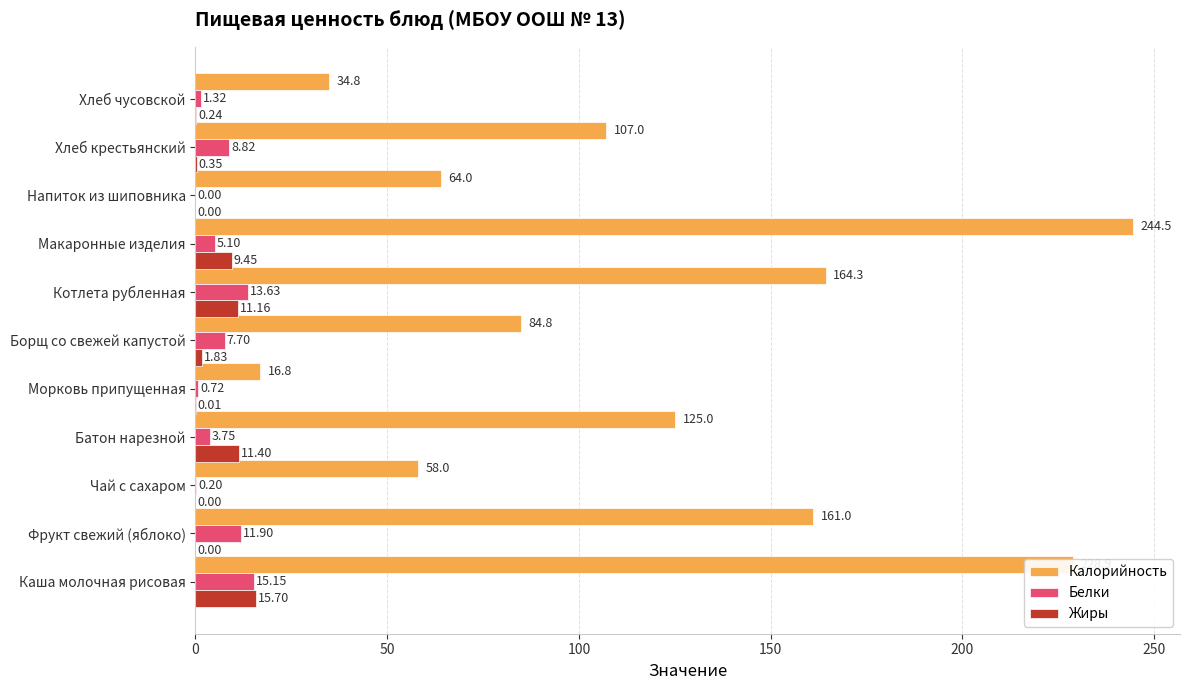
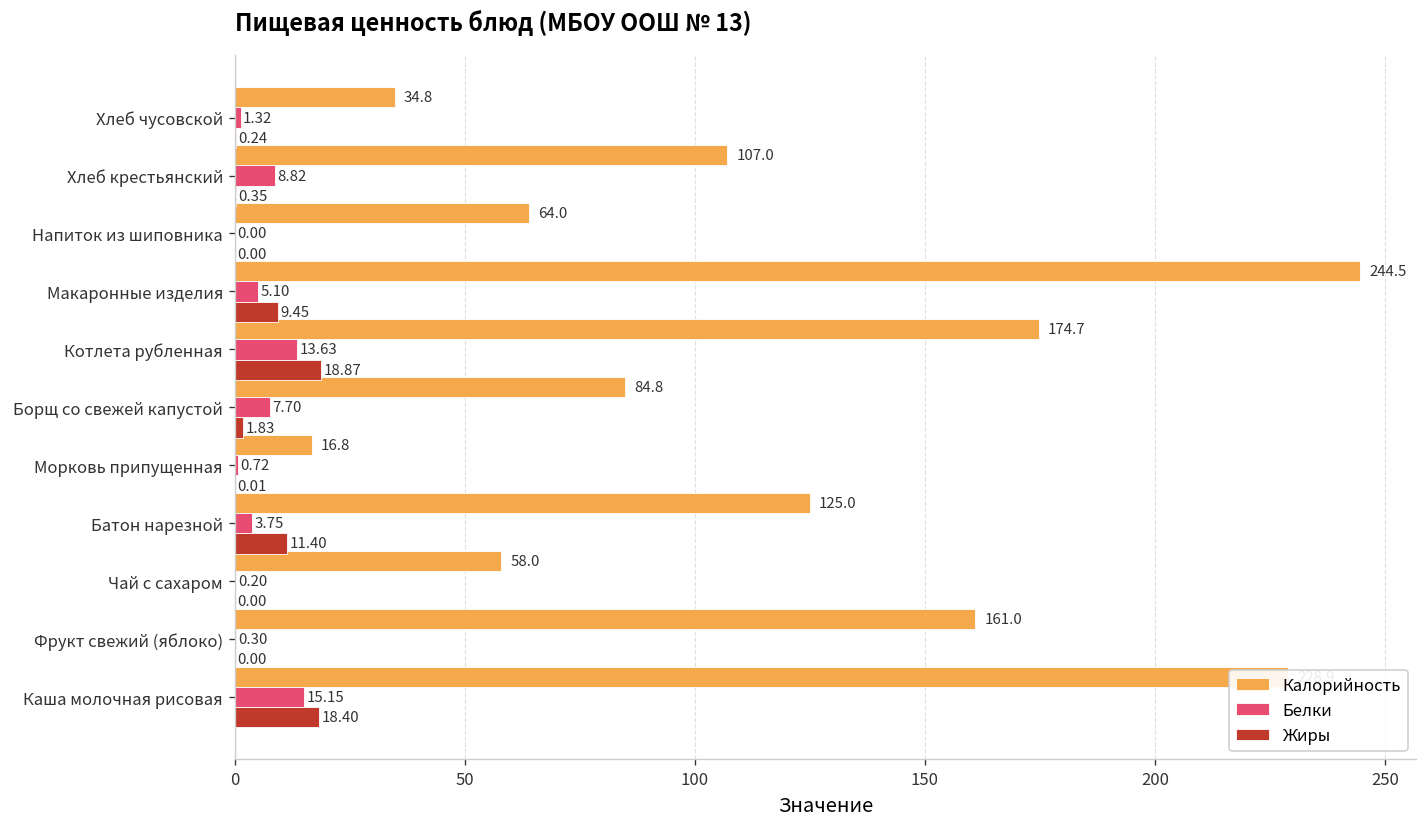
  {
    "Калорийность": {
      "Хлеб чусовской": 34.8,
      "Хлеб крестьянский": 107.0,
      "Напиток из шиповника": 64.0,
      "Макаронные изделия": 244.5,
-     "Котлета рубленная": 164.3,
+     "Котлета рубленная": 174.7,
      "Борщ со свежей капустой": 84.8,
      "Морковь припущенная": 16.8,
      "Батон нарезной": 125.0,
      "Чай с сахаром": 58.0,
      "Фрукт свежий (яблоко)": 161.0
    },
    "Белки": {
      "Хлеб чусовской": 1.32,
      "Хлеб крестьянский": 8.82,
      "Напиток из шиповника": 0.00,
      "Макаронные изделия": 5.10,
      "Котлета рубленная": 13.63,
      "Борщ со свежей капустой": 7.70,
      "Морковь припущенная": 0.72,
      "Батон нарезной": 3.75,
      "Чай с сахаром": 0.20,
-     "Фрукт свежий (яблоко)": 11.90,
+     "Фрукт свежий (яблоко)": 0.30,
      "Каша молочная рисовая": 15.15
    },
    "Жиры": {
      "Хлеб чусовской": 0.24,
      "Хлеб крестьянский": 0.35,
      "Напиток из шиповника": 0.00,
      "Макаронные изделия": 9.45,
-     "Котлета рубленная": 11.16,
+     "Котлета рубленная": 18.87,
      "Борщ со свежей капустой": 1.83,
      "Морковь припущенная": 0.01,
      "Батон нарезной": 11.40,
      "Чай с сахаром": 0.00,
      "Фрукт свежий (яблоко)": 0.00,
-     "Каша молочная рисовая": 15.70
+     "Каша молочная рисовая": 18.40
    }
  }
